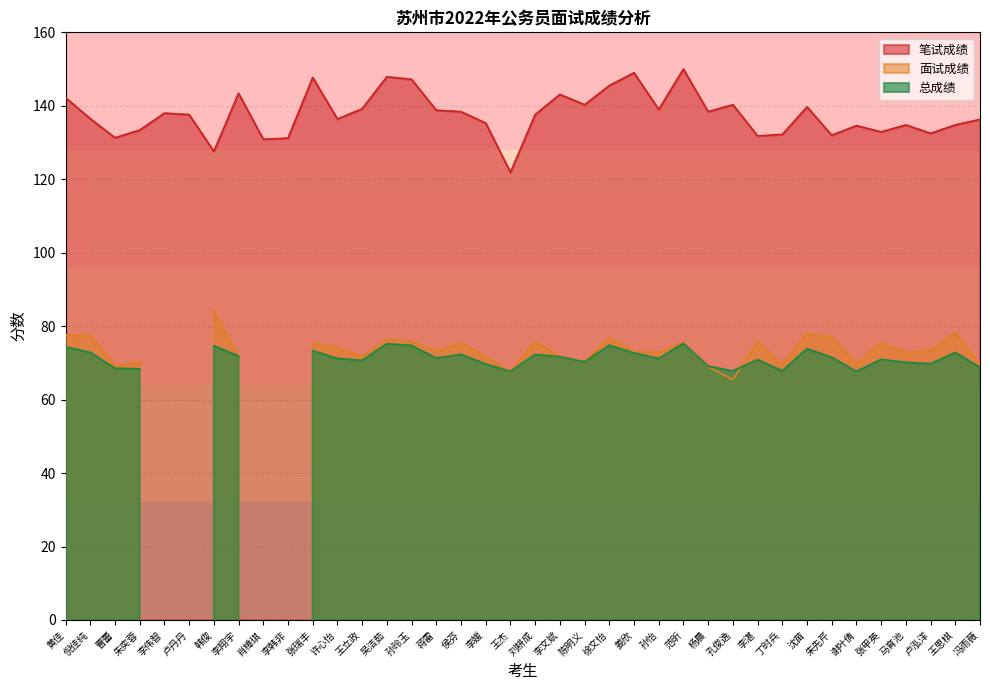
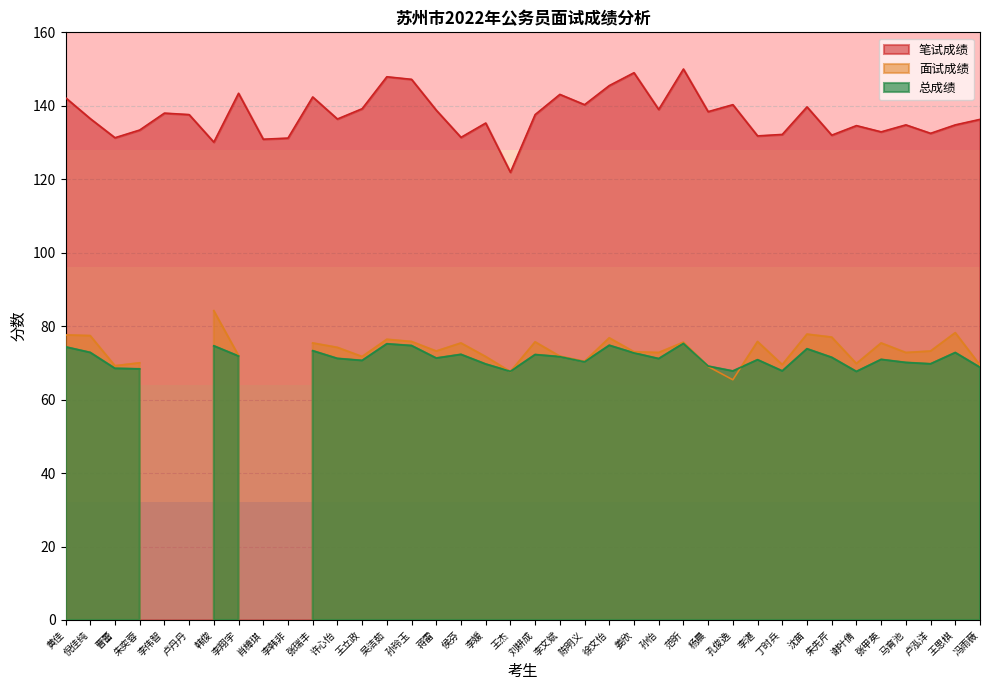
  {
    "笔试成绩": {
      "黄佳": 142,
      "倪佳纯": 137,
      "曹蕾": 131,
      "朱奕蓉": 133,
      "李伟智": 138,
      "卢丹丹": 138,
-     "韩俊": 128,
+     "韩俊": 130,
      "李翔宇": 143,
      "肖樟琪": 131,
      "李韩非": 131,
-     "张瑞丰": 148,
+     "张瑞丰": 142,
      "许心怡": 136,
      "王立政": 139,
      "吴洁茹": 148,
      "孙玲玉": 147,
      "蒋雷": 139,
-     "侯芬": 138,
+     "侯芬": 131,
      "李媛": 135,
      "王杰": 122,
      "刘耕成": 138,
      "李文斌": 143,
      "陈明义": 140,
      "徐文怡": 146,
      "姜欣": 149,
      "孙怡": 139,
      "范昕": 150,
      "杨晨": 138,
      "孔俊逸": 140,
      "李湛": 132,
      "丁时兵": 132,
      "沈苗": 140,
      "朱先芹": 132,
      "谢叶倩": 135,
      "张甲英": 133,
      "马育池": 135,
      "卢泓洋": 133,
      "王思棋": 135,
      "冯雨薇": 136
    }
  }
